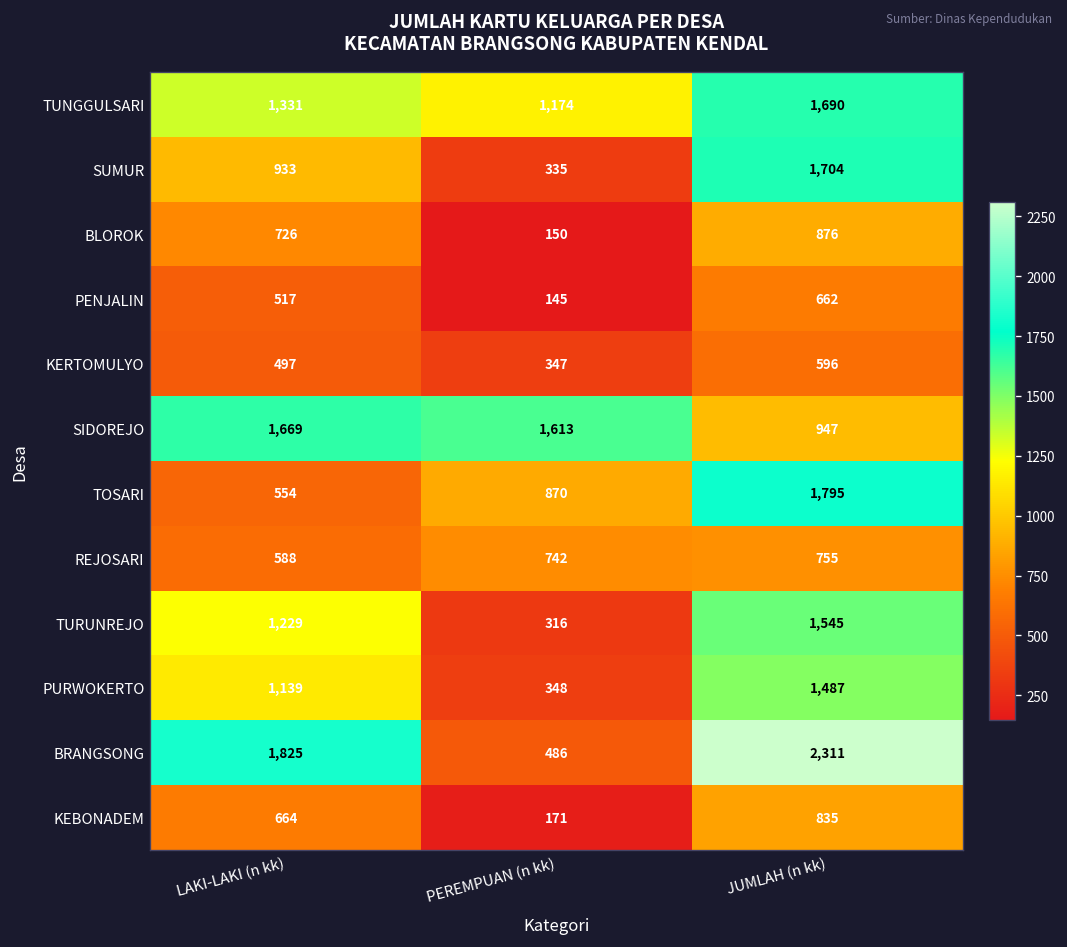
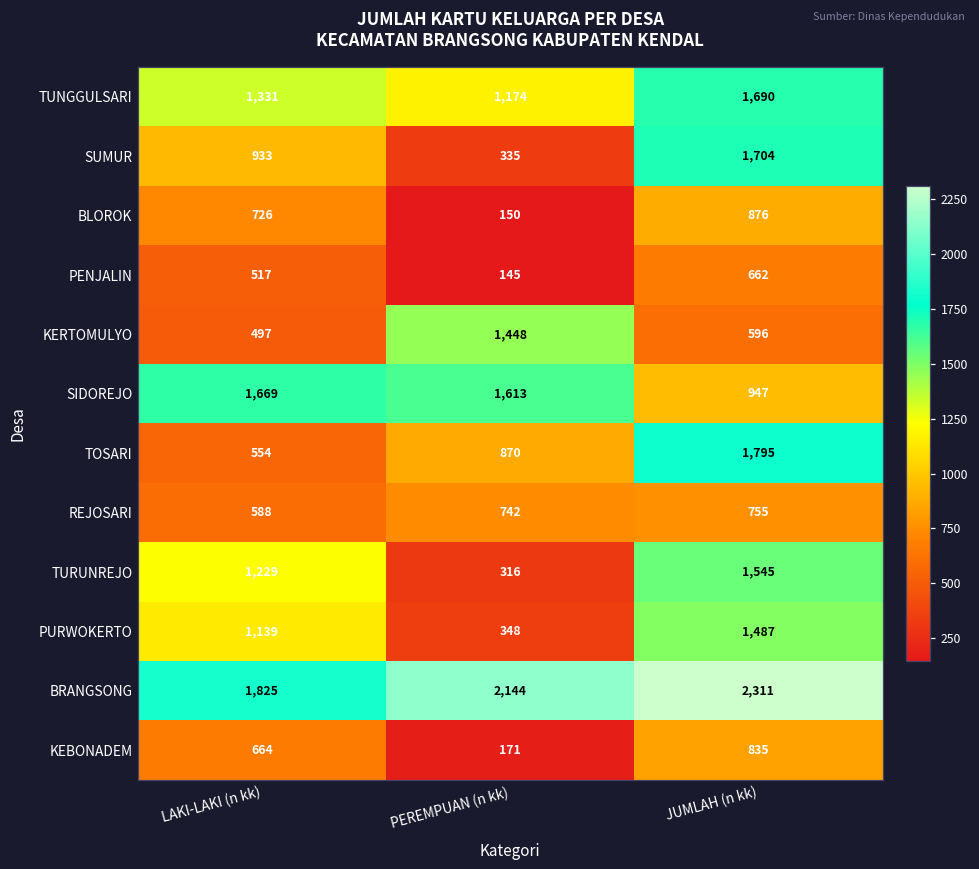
  {
    "TUNGGULSARI": {
      "LAKI-LAKI (n kk)": "1,331",
      "PEREMPUAN (n kk)": "1,174",
      "JUMLAH (n kk)": "1,690"
    },
    "SUMUR": {
      "LAKI-LAKI (n kk)": "933",
      "PEREMPUAN (n kk)": "335",
      "JUMLAH (n kk)": "1,704"
    },
    "BLOROK": {
      "LAKI-LAKI (n kk)": "726",
      "PEREMPUAN (n kk)": "150",
      "JUMLAH (n kk)": "876"
    },
    "PENJALIN": {
      "LAKI-LAKI (n kk)": "517",
      "PEREMPUAN (n kk)": "145",
      "JUMLAH (n kk)": "662"
    },
    "KERTOMULYO": {
      "LAKI-LAKI (n kk)": "497",
-     "PEREMPUAN (n kk)": "347",
+     "PEREMPUAN (n kk)": "1,448",
      "JUMLAH (n kk)": "596"
    },
    "SIDOREJO": {
      "LAKI-LAKI (n kk)": "1,669",
      "PEREMPUAN (n kk)": "1,613",
      "JUMLAH (n kk)": "947"
    },
    "TOSARI": {
      "LAKI-LAKI (n kk)": "554",
      "PEREMPUAN (n kk)": "870",
      "JUMLAH (n kk)": "1,795"
    },
    "REJOSARI": {
      "LAKI-LAKI (n kk)": "588",
      "PEREMPUAN (n kk)": "742",
      "JUMLAH (n kk)": "755"
    },
    "TURUNREJO": {
      "LAKI-LAKI (n kk)": "1,229",
      "PEREMPUAN (n kk)": "316",
      "JUMLAH (n kk)": "1,545"
    },
    "PURWOKERTO": {
      "LAKI-LAKI (n kk)": "1,139",
      "PEREMPUAN (n kk)": "348",
      "JUMLAH (n kk)": "1,487"
    },
    "BRANGSONG": {
      "LAKI-LAKI (n kk)": "1,825",
-     "PEREMPUAN (n kk)": "486",
+     "PEREMPUAN (n kk)": "2,144",
      "JUMLAH (n kk)": "2,311"
    },
    "KEBONADEM": {
      "LAKI-LAKI (n kk)": "664",
      "PEREMPUAN (n kk)": "171",
      "JUMLAH (n kk)": "835"
    }
  }
